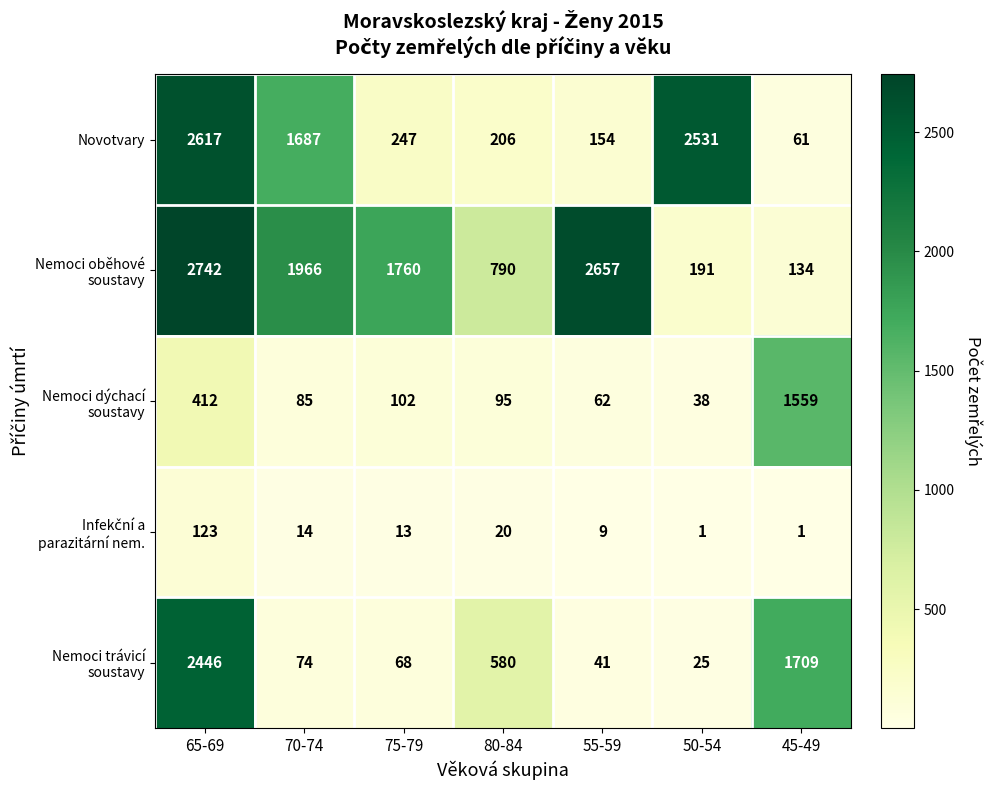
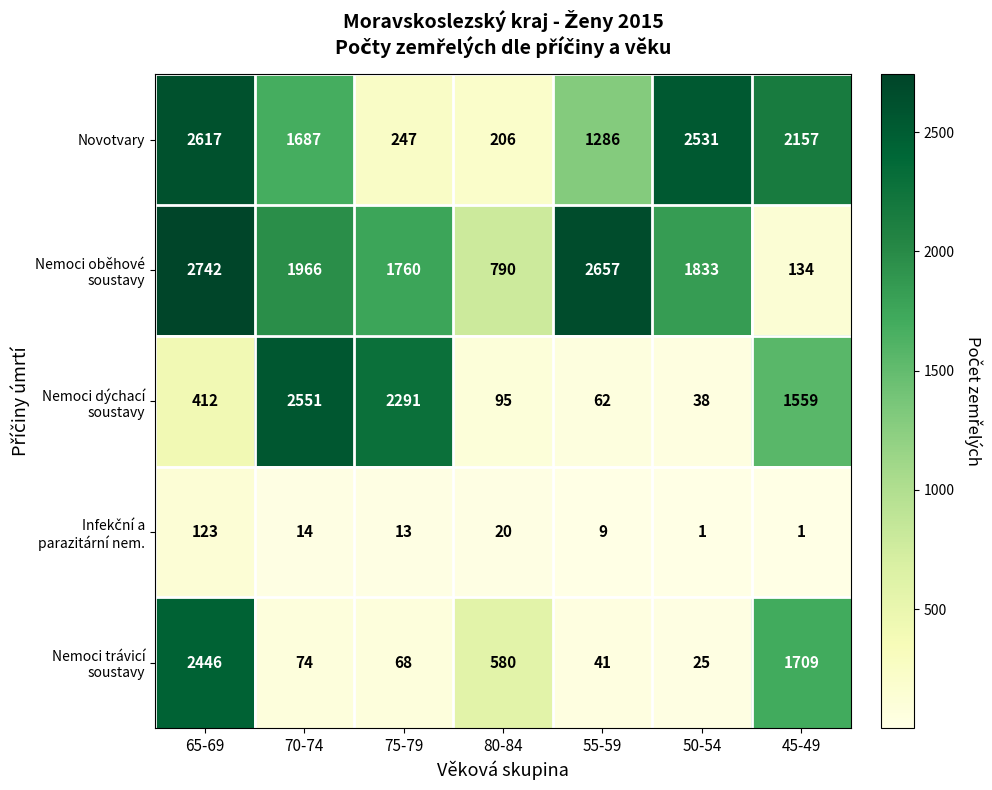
  {
    "Novotvary": {
      "65-69": 2617,
      "70-74": 1687,
      "75-79": 247,
      "80-84": 206,
-     "55-59": 154,
+     "55-59": 1286,
      "50-54": 2531,
-     "45-49": 61
+     "45-49": 2157
    },
    "Nemoci oběhové soustavy": {
      "65-69": 2742,
      "70-74": 1966,
      "75-79": 1760,
      "80-84": 790,
      "55-59": 2657,
-     "50-54": 191,
+     "50-54": 1833,
      "45-49": 134
    },
    "Nemoci dýchací soustavy": {
      "65-69": 412,
-     "70-74": 85,
-     "75-79": 102,
+     "70-74": 2551,
+     "75-79": 2291,
      "80-84": 95,
      "55-59": 62,
      "50-54": 38,
      "45-49": 1559
    },
    "Infekční a parazitární nem.": {
      "65-69": 123,
      "70-74": 14,
      "75-79": 13,
      "80-84": 20,
      "55-59": 9,
      "50-54": 1,
      "45-49": 1
    },
    "Nemoci trávicí soustavy": {
      "65-69": 2446,
      "70-74": 74,
      "75-79": 68,
      "80-84": 580,
      "55-59": 41,
      "50-54": 25,
      "45-49": 1709
    }
  }
